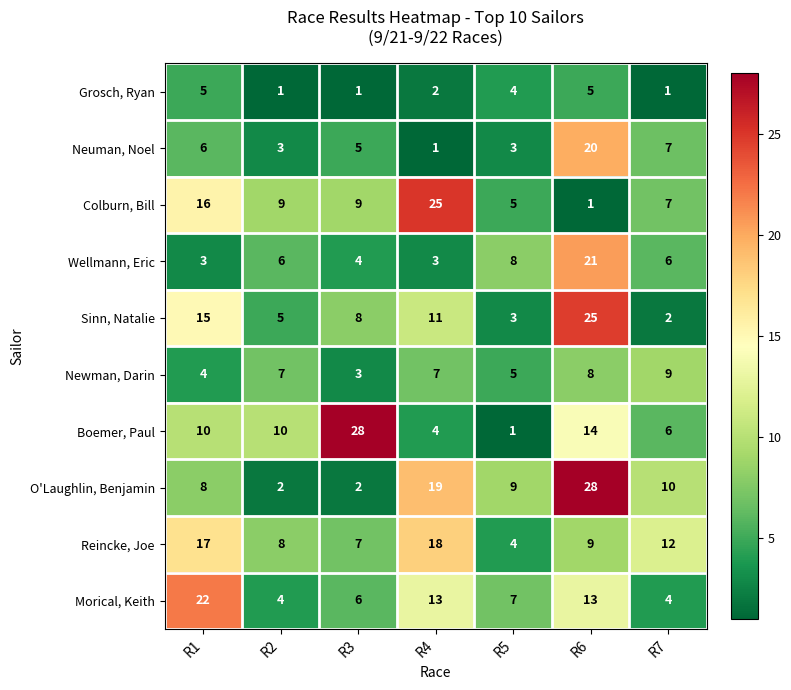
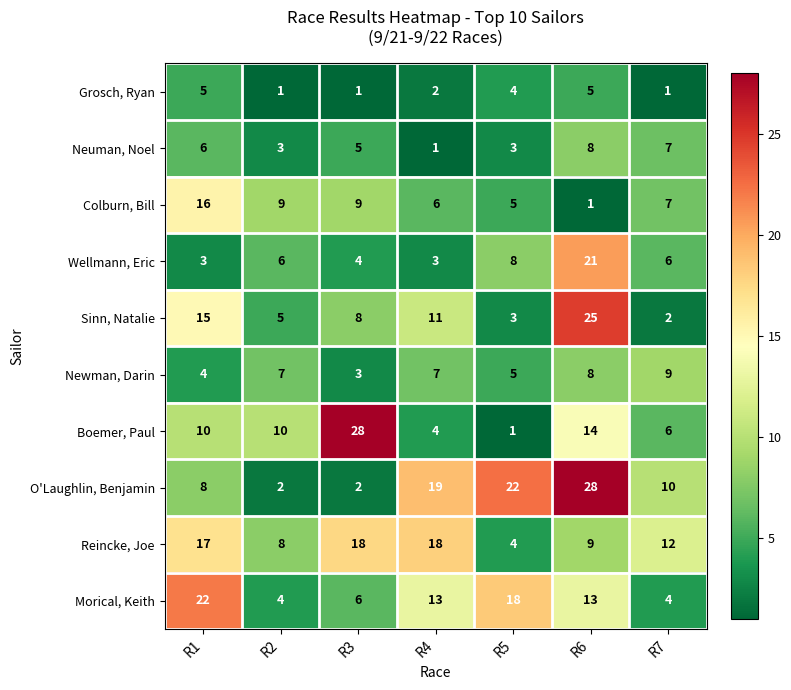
  {
    "Grosch, Ryan": {
      "R1": 5,
      "R2": 1,
      "R3": 1,
      "R4": 2,
      "R5": 4,
      "R6": 5,
      "R7": 1
    },
    "Neuman, Noel": {
      "R1": 6,
      "R2": 3,
      "R3": 5,
      "R4": 1,
      "R5": 3,
-     "R6": 20,
+     "R6": 8,
      "R7": 7
    },
    "Colburn, Bill": {
      "R1": 16,
      "R2": 9,
      "R3": 9,
-     "R4": 25,
+     "R4": 6,
      "R5": 5,
      "R6": 1,
      "R7": 7
    },
    "Wellmann, Eric": {
      "R1": 3,
      "R2": 6,
      "R3": 4,
      "R4": 3,
      "R5": 8,
      "R6": 21,
      "R7": 6
    },
    "Sinn, Natalie": {
      "R1": 15,
      "R2": 5,
      "R3": 8,
      "R4": 11,
      "R5": 3,
      "R6": 25,
      "R7": 2
    },
    "Newman, Darin": {
      "R1": 4,
      "R2": 7,
      "R3": 3,
      "R4": 7,
      "R5": 5,
      "R6": 8,
      "R7": 9
    },
    "Boemer, Paul": {
      "R1": 10,
      "R2": 10,
      "R3": 28,
      "R4": 4,
      "R5": 1,
      "R6": 14,
      "R7": 6
    },
    "O'Laughlin, Benjamin": {
      "R1": 8,
      "R2": 2,
      "R3": 2,
      "R4": 19,
-     "R5": 9,
+     "R5": 22,
      "R6": 28,
      "R7": 10
    },
    "Reincke, Joe": {
      "R1": 17,
      "R2": 8,
-     "R3": 7,
+     "R3": 18,
      "R4": 18,
      "R5": 4,
      "R6": 9,
      "R7": 12
    },
    "Morical, Keith": {
      "R1": 22,
      "R2": 4,
      "R3": 6,
      "R4": 13,
-     "R5": 7,
+     "R5": 18,
      "R6": 13,
      "R7": 4
    }
  }
